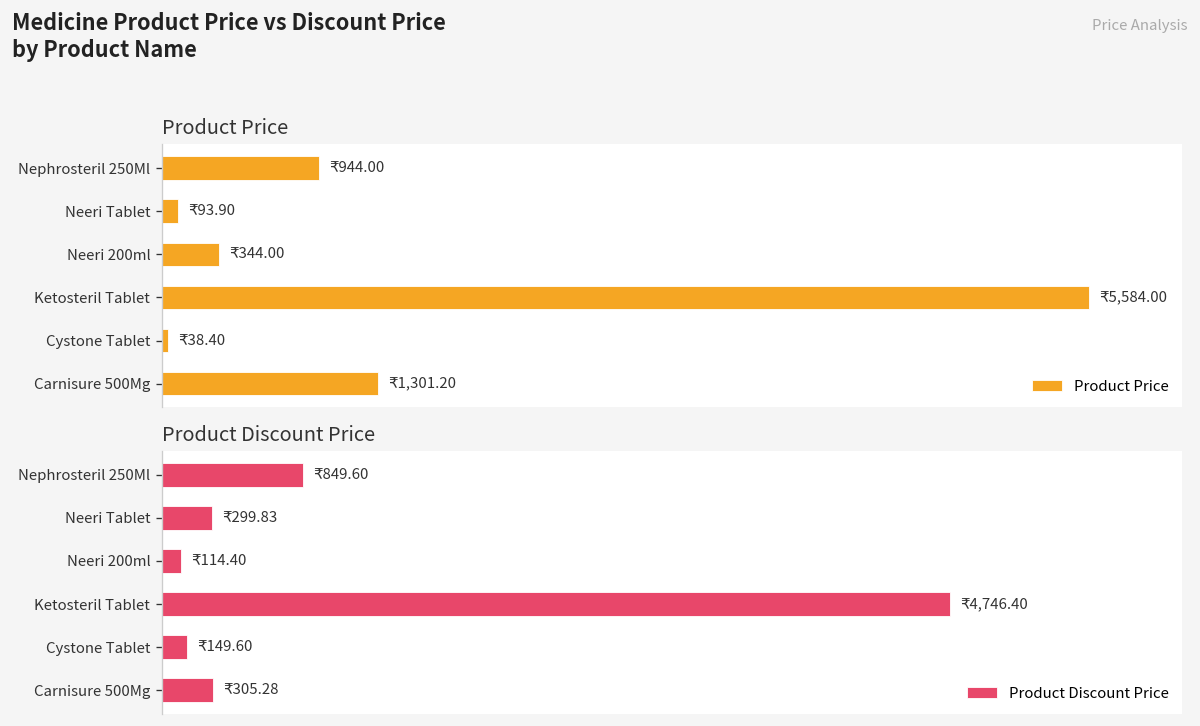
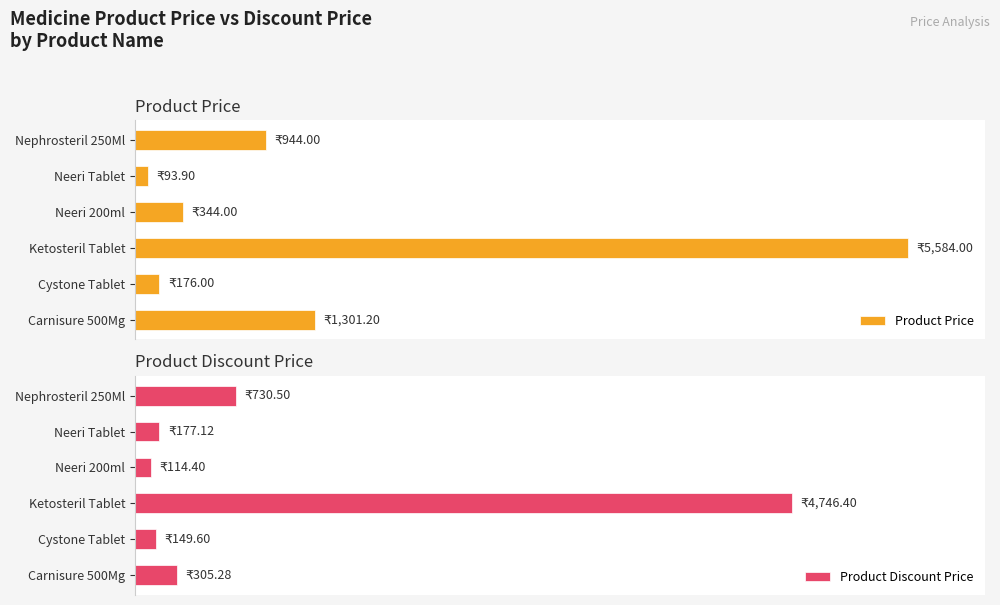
  {
    "Product Price": {
      "Nephrosteril 250Ml": "944.00",
      "Neeri Tablet": "93.90",
      "Neeri 200ml": "344.00",
      "Ketosteril Tablet": "5,584.00",
-     "Cystone Tablet": "38.40",
+     "Cystone Tablet": "176.00",
      "Carnisure 500Mg": "1,301.20"
    },
    "Product Discount Price": {
-     "Nephrosteril 250Ml": "849.60",
-     "Neeri Tablet": "299.83",
+     "Nephrosteril 250Ml": "730.50",
+     "Neeri Tablet": "177.12",
      "Neeri 200ml": "114.40",
      "Ketosteril Tablet": "4,746.40",
      "Cystone Tablet": "149.60",
      "Carnisure 500Mg": "305.28"
    }
  }
